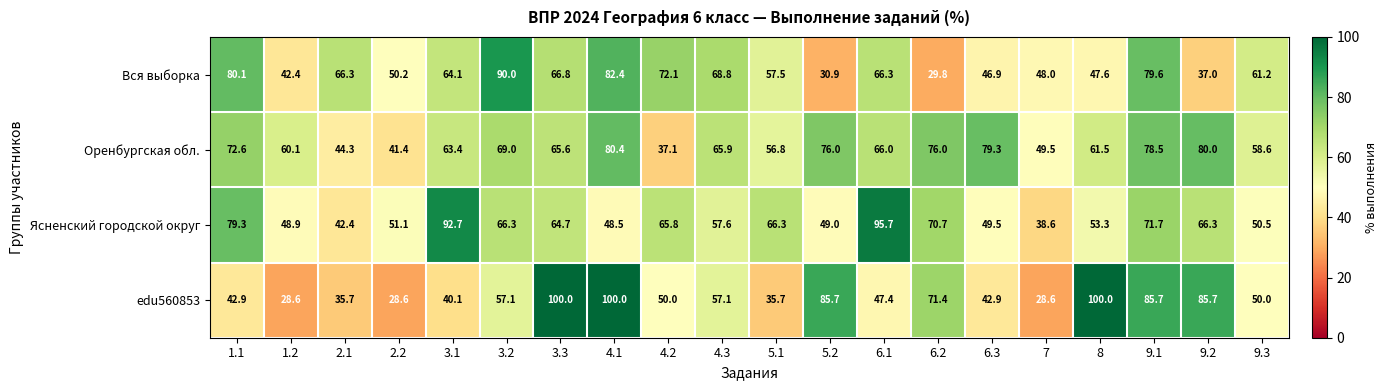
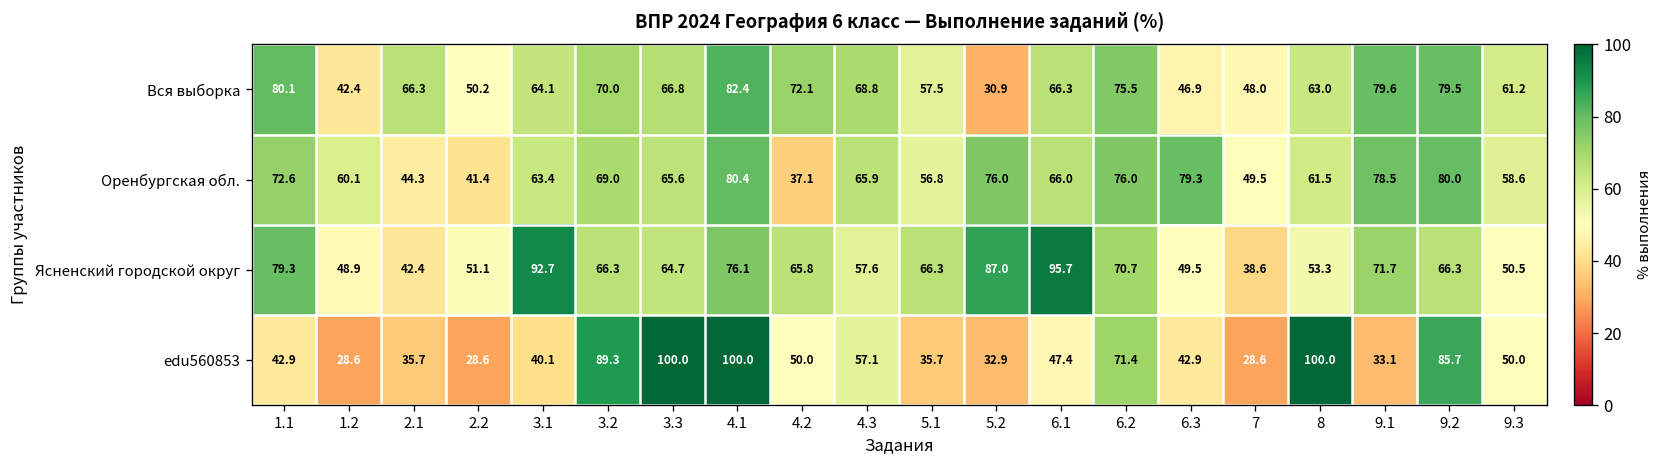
  {
    "Вся выборка": {
      "1.1": 80.1,
      "1.2": 42.4,
      "2.1": 66.3,
      "2.2": 50.2,
      "3.1": 64.1,
-     "3.2": 90.0,
+     "3.2": 70.0,
      "3.3": 66.8,
      "4.1": 82.4,
      "4.2": 72.1,
      "4.3": 68.8,
      "5.1": 57.5,
      "5.2": 30.9,
      "6.1": 66.3,
-     "6.2": 29.8,
+     "6.2": 75.5,
      "6.3": 46.9,
      "7": 48.0,
-     "8": 47.6,
+     "8": 63.0,
      "9.1": 79.6,
-     "9.2": 37.0,
+     "9.2": 79.5,
      "9.3": 61.2
    },
    "Оренбургская обл.": {
      "1.1": 72.6,
      "1.2": 60.1,
      "2.1": 44.3,
      "2.2": 41.4,
      "3.1": 63.4,
      "3.2": 69.0,
      "3.3": 65.6,
      "4.1": 80.4,
      "4.2": 37.1,
      "4.3": 65.9,
      "5.1": 56.8,
      "5.2": 76.0,
      "6.1": 66.0,
      "6.2": 76.0,
      "6.3": 79.3,
      "7": 49.5,
      "8": 61.5,
      "9.1": 78.5,
      "9.2": 80.0,
      "9.3": 58.6
    },
    "Ясненский городской округ": {
      "1.1": 79.3,
      "1.2": 48.9,
      "2.1": 42.4,
      "2.2": 51.1,
      "3.1": 92.7,
      "3.2": 66.3,
      "3.3": 64.7,
-     "4.1": 48.5,
+     "4.1": 76.1,
      "4.2": 65.8,
      "4.3": 57.6,
      "5.1": 66.3,
-     "5.2": 49.0,
+     "5.2": 87.0,
      "6.1": 95.7,
      "6.2": 70.7,
      "6.3": 49.5,
      "7": 38.6,
      "8": 53.3,
      "9.1": 71.7,
      "9.2": 66.3,
      "9.3": 50.5
    },
    "edu560853": {
      "1.1": 42.9,
      "1.2": 28.6,
      "2.1": 35.7,
      "2.2": 28.6,
      "3.1": 40.1,
-     "3.2": 57.1,
+     "3.2": 89.3,
      "3.3": 100.0,
      "4.1": 100.0,
      "4.2": 50.0,
      "4.3": 57.1,
      "5.1": 35.7,
-     "5.2": 85.7,
+     "5.2": 32.9,
      "6.1": 47.4,
      "6.2": 71.4,
      "6.3": 42.9,
      "7": 28.6,
      "8": 100.0,
-     "9.1": 85.7,
+     "9.1": 33.1,
      "9.2": 85.7,
      "9.3": 50.0
    }
  }
